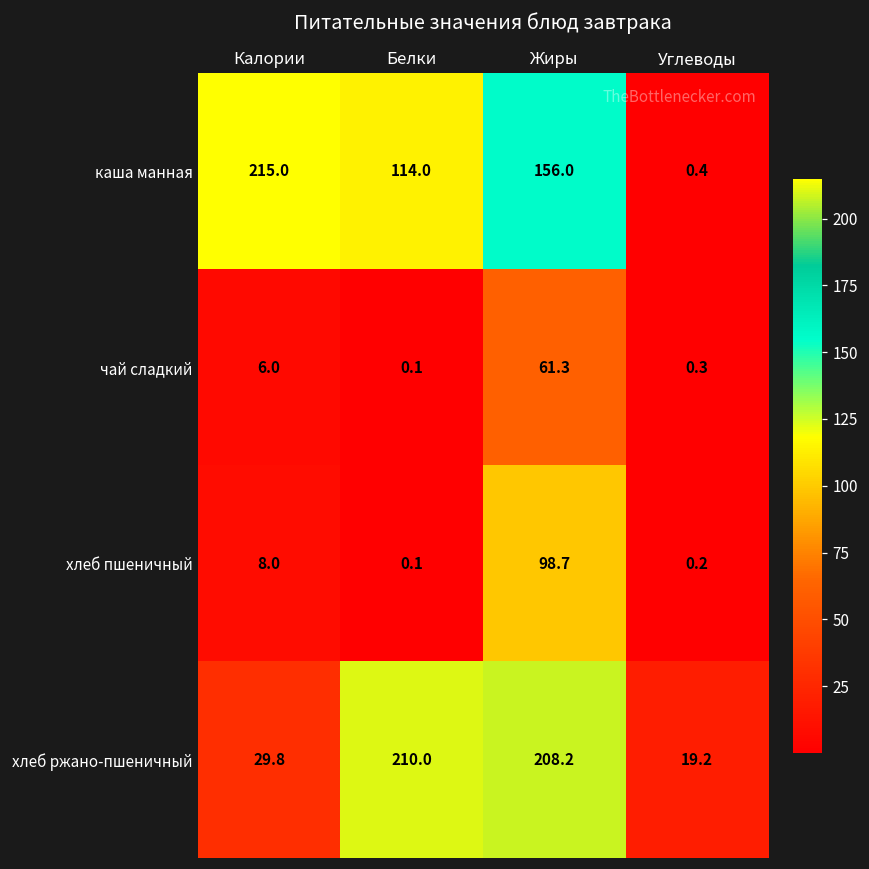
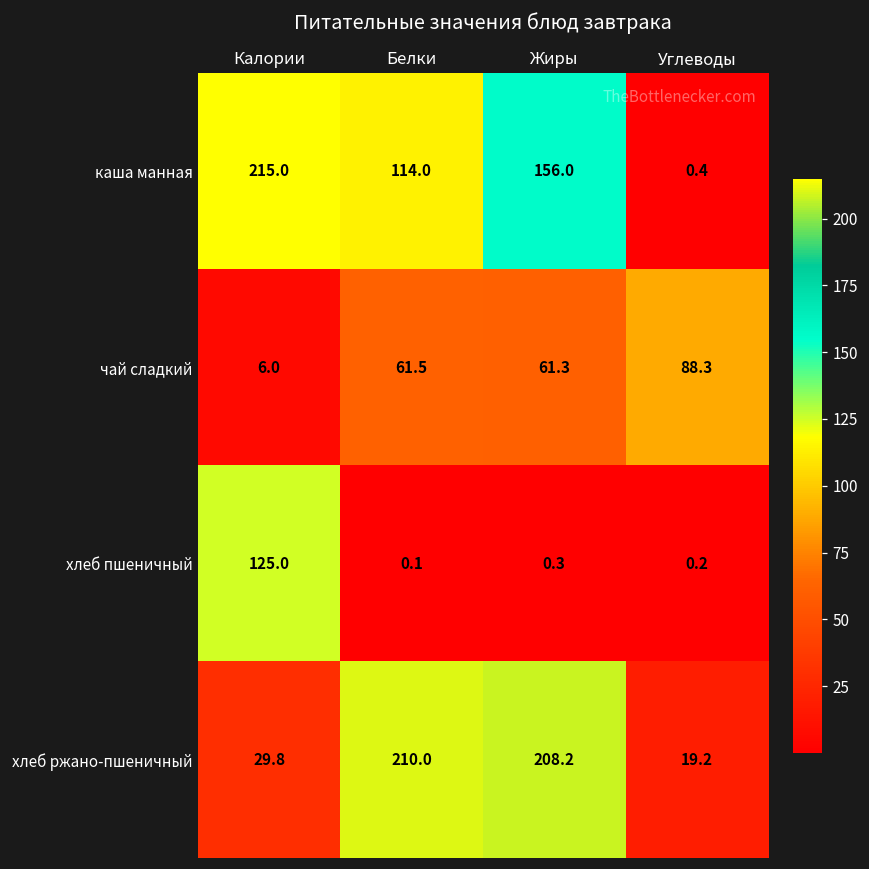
  {
    "каша манная": {
      "Калории": 215.0,
      "Белки": 114.0,
      "Жиры": 156.0
    },
    "чай сладкий": {
      "Калории": 6.0,
-     "Белки": 0.1,
+     "Белки": 61.5,
      "Жиры": 61.3,
-     "Углеводы": 0.3
+     "Углеводы": 88.3
    },
    "хлеб пшеничный": {
-     "Калории": 8.0,
+     "Калории": 125.0,
      "Белки": 0.1,
-     "Жиры": 98.7,
+     "Жиры": 0.3,
      "Углеводы": 0.2
    },
    "хлеб ржано-пшеничный": {
      "Калории": 29.8,
      "Белки": 210.0,
      "Жиры": 208.2,
      "Углеводы": 19.2
    }
  }
